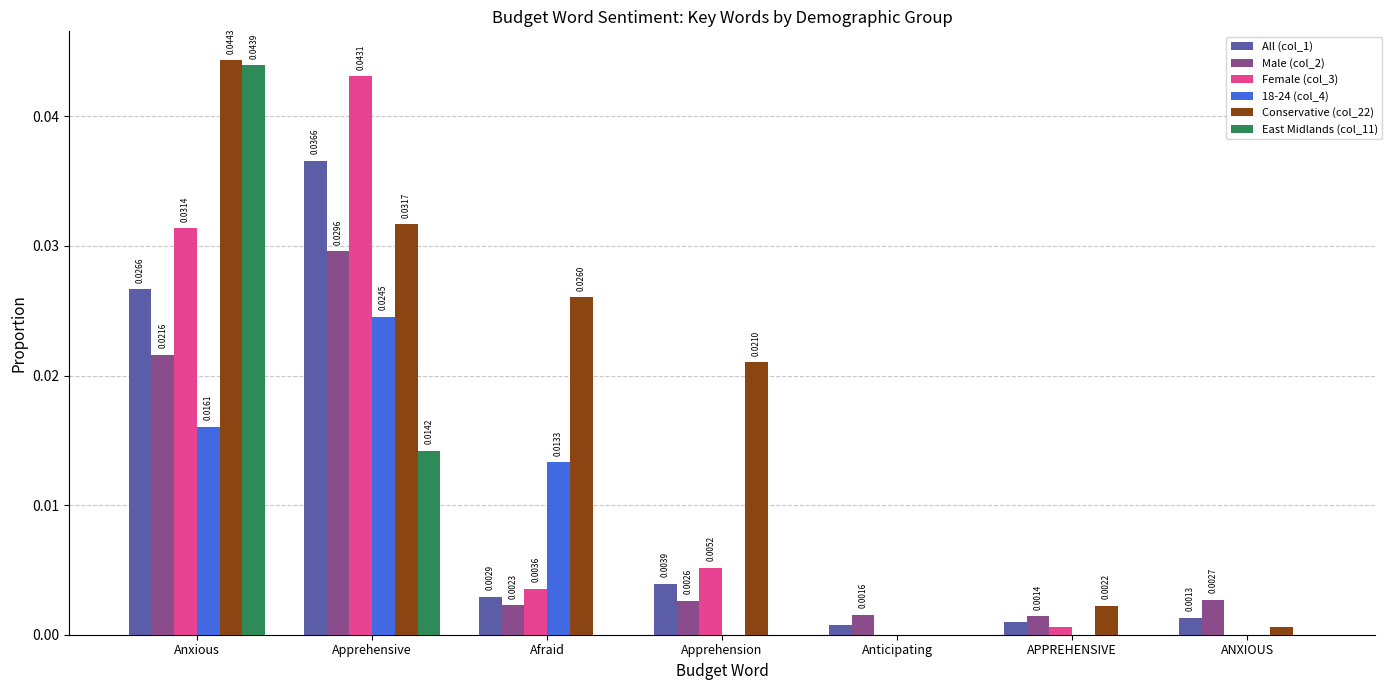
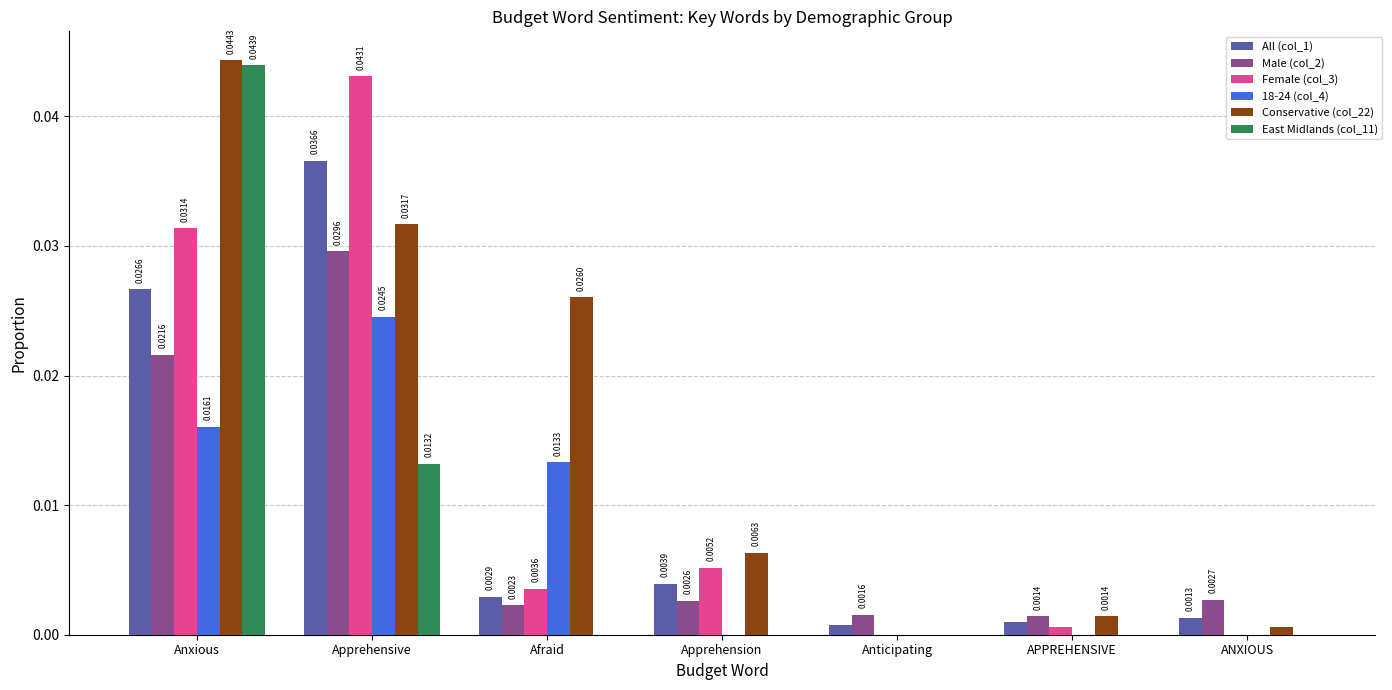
  {
    "Female (col_3)": {
      "Anxious": 0.0314,
      "Apprehensive": 0.0431,
      "Afraid": 0.0036,
      "Apprehension": 0.0052
    },
    "18-24 (col_4)": {
      "Anxious": 0.0161,
      "Apprehensive": 0.0245,
      "Afraid": 0.0133
    },
    "Conservative (col_22)": {
      "Anxious": 0.0443,
      "Apprehensive": 0.0317,
      "Afraid": 0.0260,
-     "Apprehension": 0.0210,
-     "APPREHENSIVE": 0.0022
+     "Apprehension": 0.0063,
+     "APPREHENSIVE": 0.0014
    },
    "East Midlands (col_11)": {
      "Anxious": 0.0439,
-     "Apprehensive": 0.0142
+     "Apprehensive": 0.0132
    }
  }
